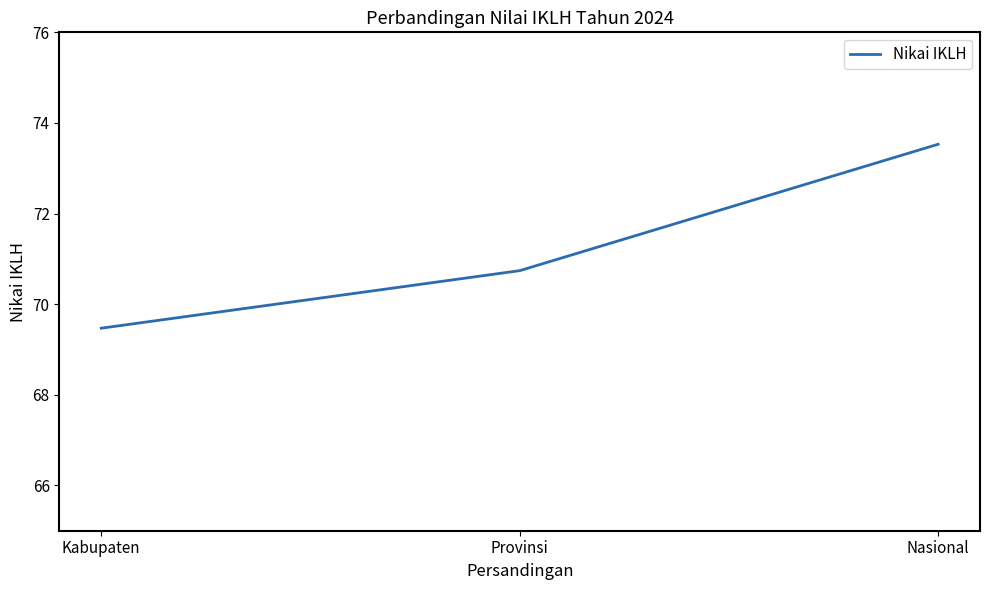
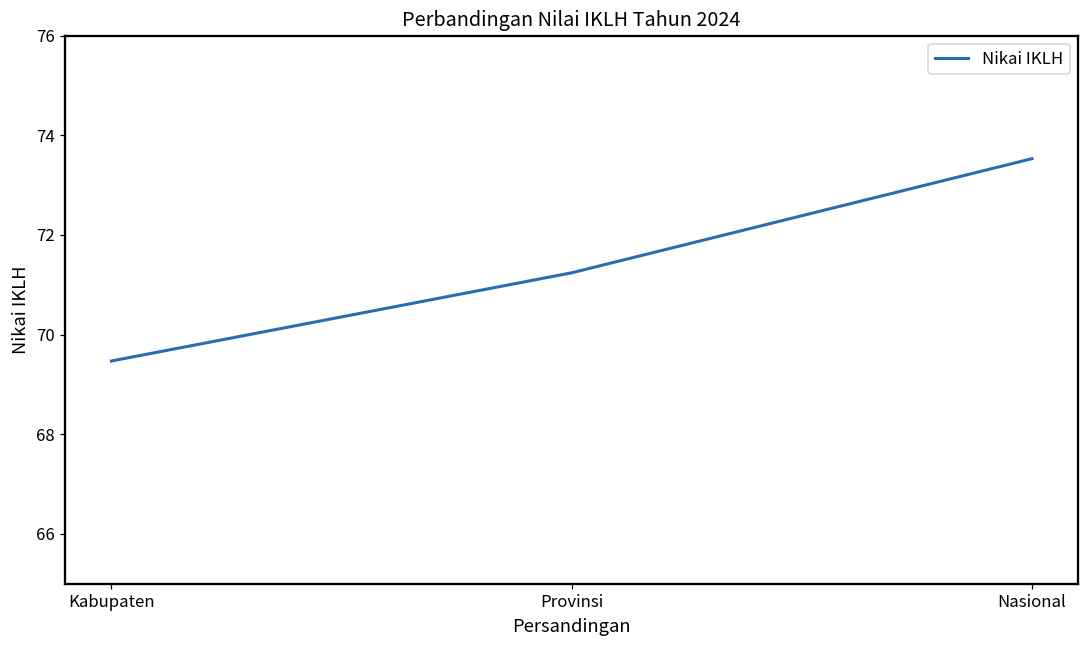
  {
    "Kabupaten": 69.5,
-   "Provinsi": 70.7,
+   "Provinsi": 71.2,
    "Nasional": 73.5
  }
